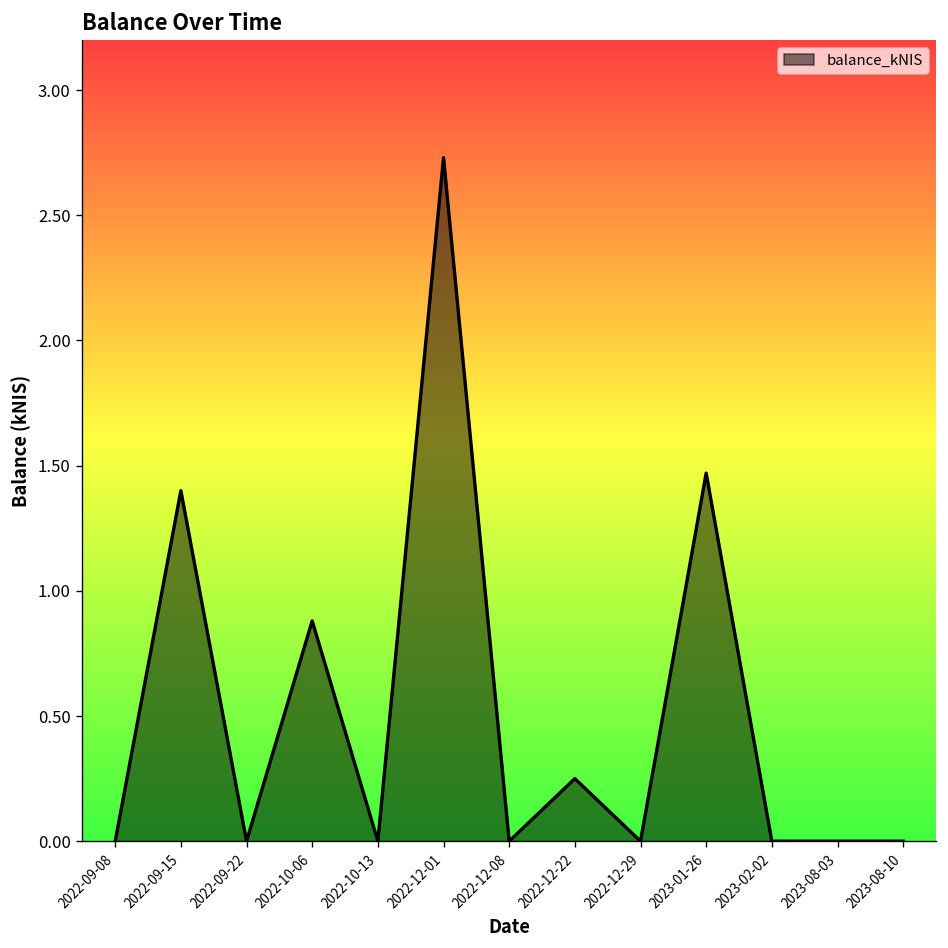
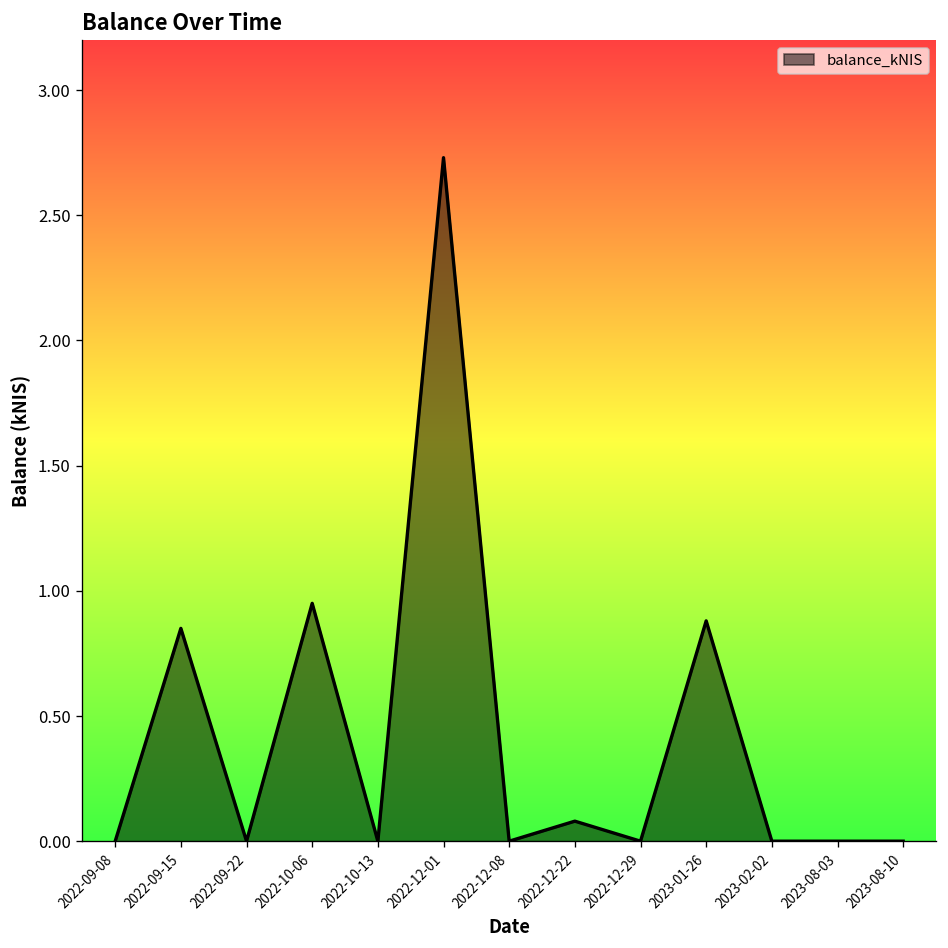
  {
    "2022-09-08": 0.00,
-   "2022-09-15": 1.40,
+   "2022-09-15": 0.85,
    "2022-09-22": 0.00,
-   "2022-10-06": 0.88,
+   "2022-10-06": 0.95,
    "2022-10-13": 0.00,
    "2022-12-01": 2.73,
    "2022-12-08": 0.00,
-   "2022-12-22": 0.25,
+   "2022-12-22": 0.08,
    "2022-12-29": 0.00,
-   "2023-01-26": 1.47,
+   "2023-01-26": 0.88,
    "2023-02-02": 0.00,
    "2023-08-03": 0.00,
    "2023-08-10": 0.00
  }
